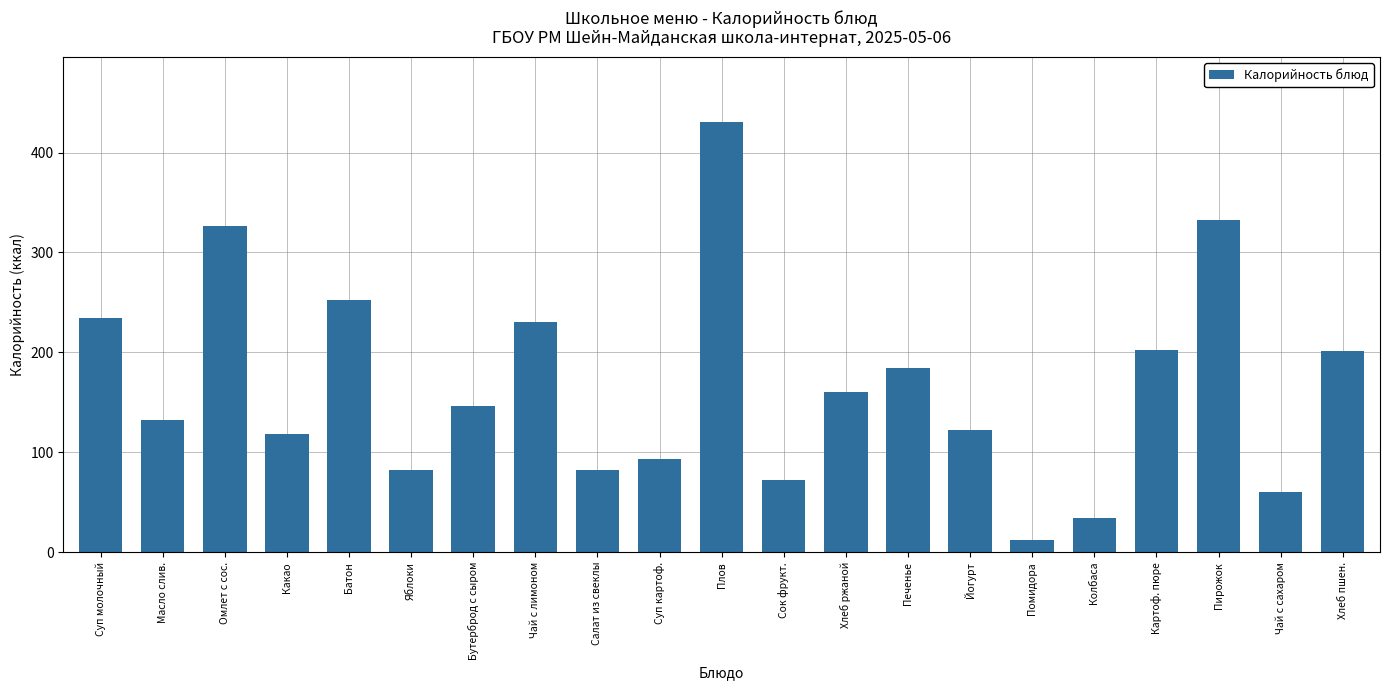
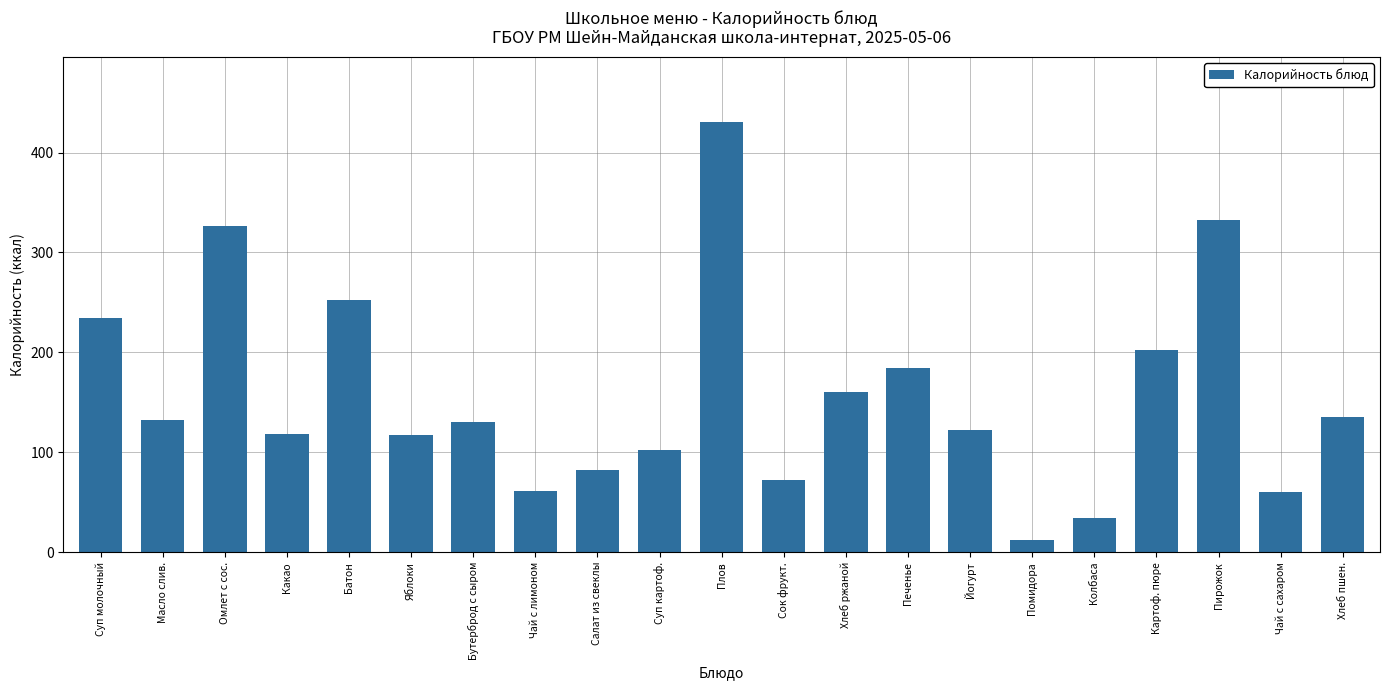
  {
    "Суп молочный": 230,
    "Масло слив.": 130,
    "Омлет с сос.": 330,
    "Какао": 120,
    "Батон": 250,
-   "Яблоки": 80,
-   "Бутерброд с сыром": 150,
-   "Чай с лимоном": 230,
+   "Яблоки": 120,
+   "Бутерброд с сыром": 130,
+   "Чай с лимоном": 60,
    "Салат из свеклы": 80,
-   "Суп картоф.": 90,
+   "Суп картоф.": 100,
    "Плов": 430,
    "Сок фрукт.": 70,
    "Хлеб ржаной": 160,
    "Печенье": 180,
    "Йогурт": 120,
    "Помидора": 10,
    "Колбаса": 30,
    "Картоф. пюре": 200,
    "Пирожок": 330,
    "Чай с сахаром": 60,
-   "Хлеб пшен.": 200
+   "Хлеб пшен.": 140
  }
